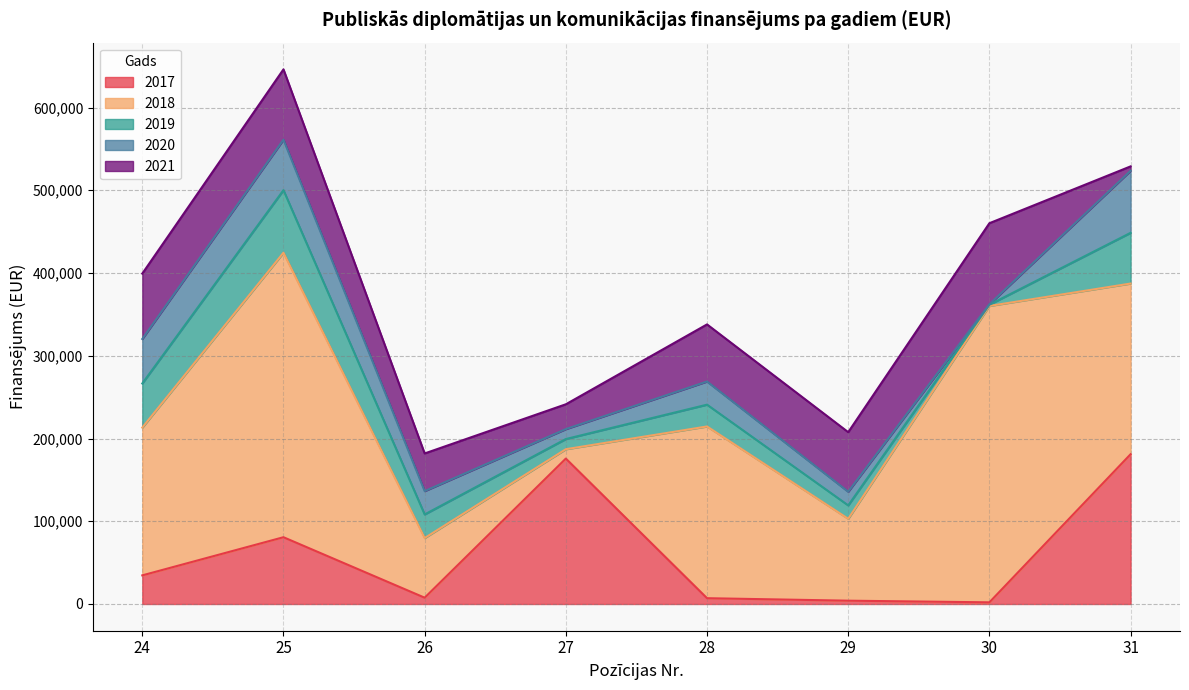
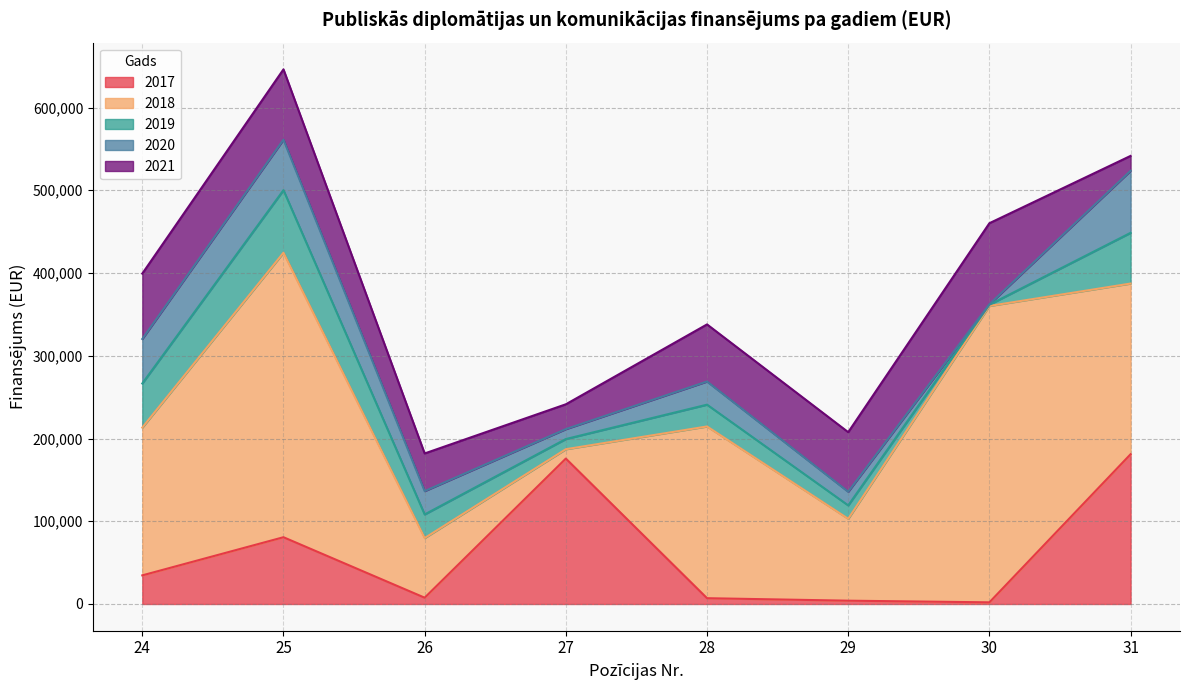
  {
    "2017": {
      "24": "30,000",
      "25": "80,000",
      "26": "10,000",
      "27": "180,000",
      "28": "10,000",
      "29": "0",
      "30": "0",
      "31": "180,000"
    },
    "2018": {
      "24": "180,000",
      "25": "340,000",
      "26": "70,000",
      "27": "10,000",
      "28": "210,000",
      "29": "100,000",
      "31": "210,000"
    },
    "2021": {
      "24": "80,000",
      "25": "90,000",
      "26": "50,000",
      "27": "30,000",
      "28": "70,000",
      "29": "70,000",
      "30": "100,000",
-     "31": "10,000"
+     "31": "20,000"
    }
  }
